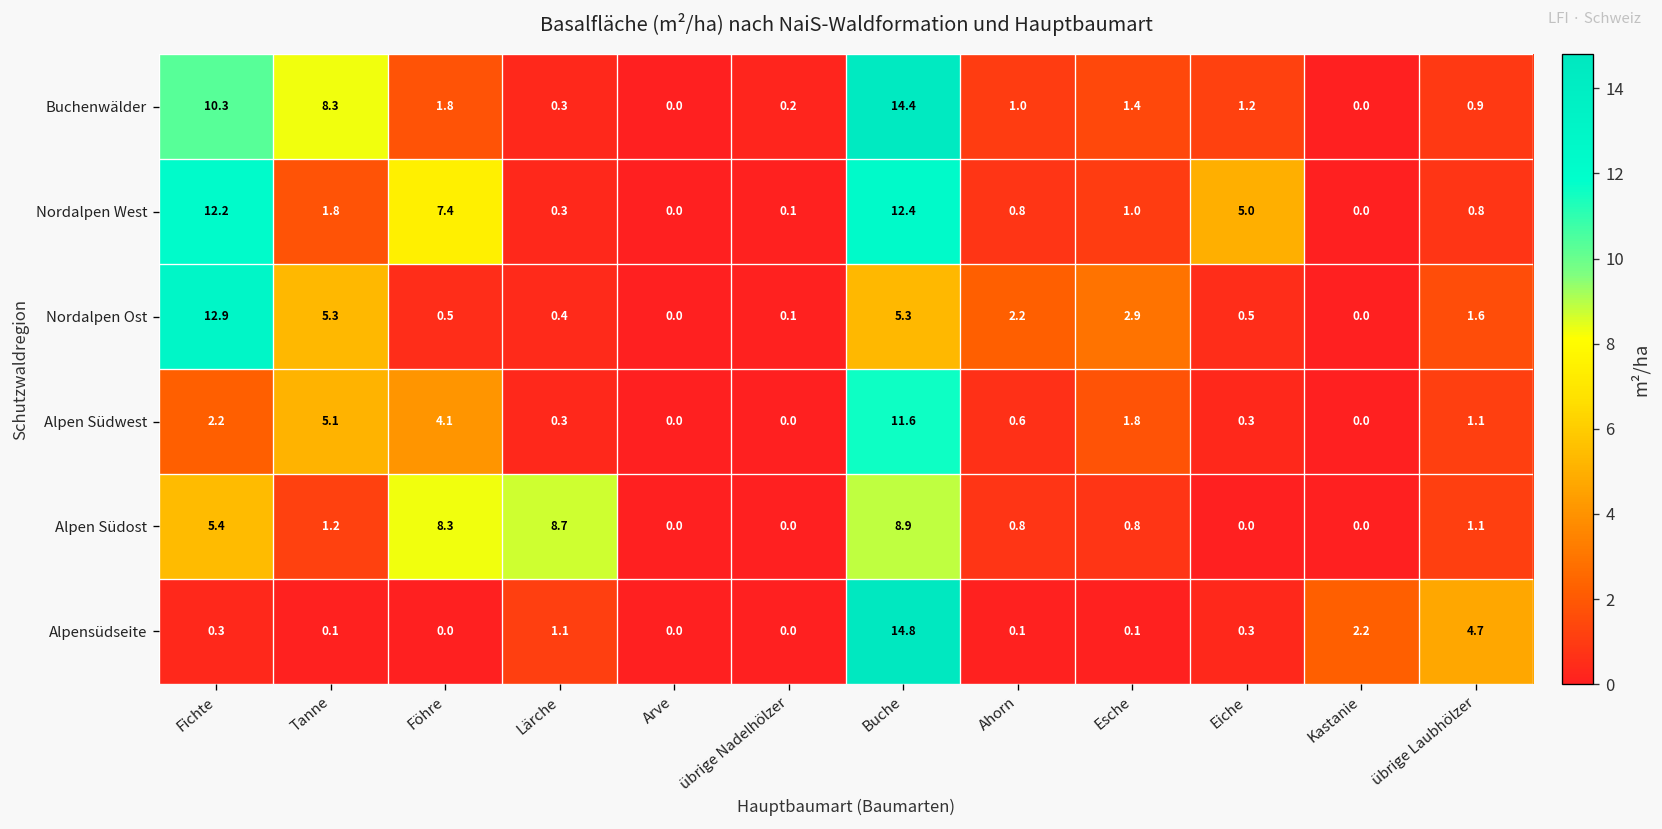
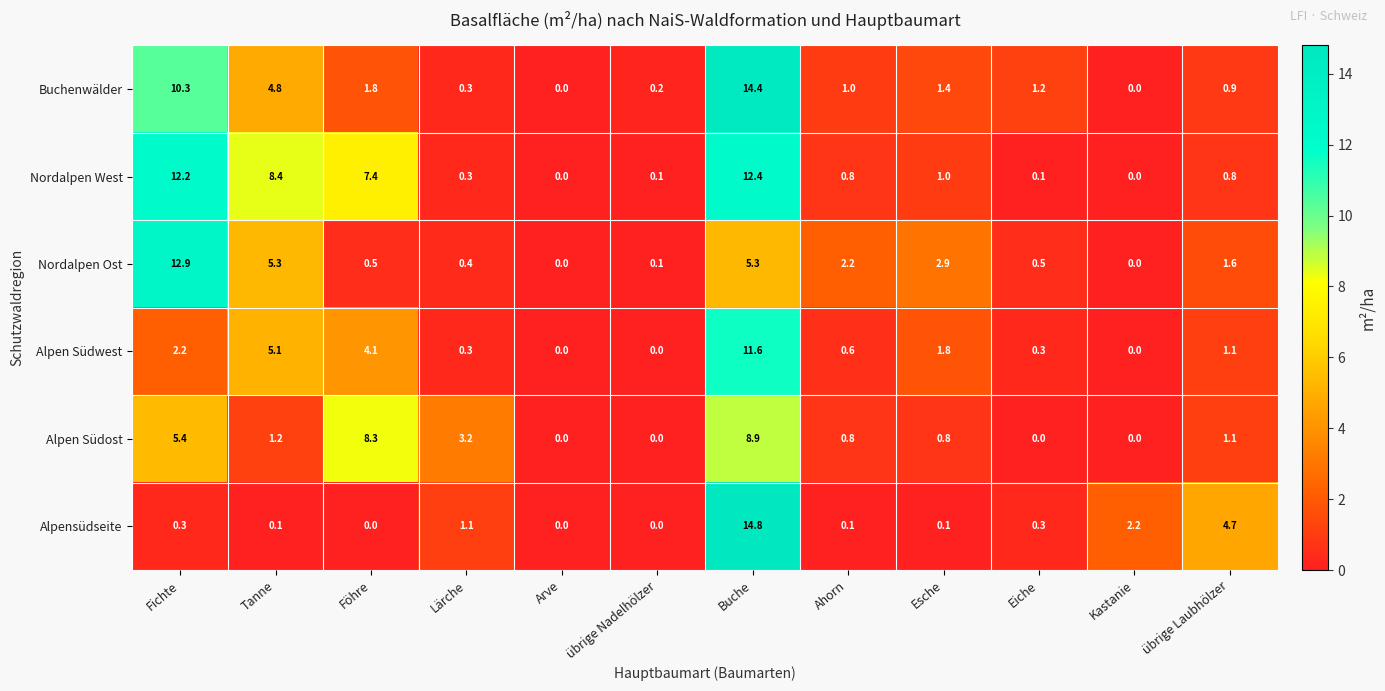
  {
    "Buchenwälder": {
      "Fichte": 10.3,
-     "Tanne": 8.3,
+     "Tanne": 4.8,
      "Föhre": 1.8,
      "Lärche": 0.3,
      "Arve": 0.0,
      "übrige Nadelhölzer": 0.2,
      "Buche": 14.4,
      "Ahorn": 1.0,
      "Esche": 1.4,
      "Eiche": 1.2,
      "Kastanie": 0.0,
      "übrige Laubhölzer": 0.9
    },
    "Nordalpen West": {
      "Fichte": 12.2,
-     "Tanne": 1.8,
+     "Tanne": 8.4,
      "Föhre": 7.4,
      "Lärche": 0.3,
      "Arve": 0.0,
      "übrige Nadelhölzer": 0.1,
      "Buche": 12.4,
      "Ahorn": 0.8,
      "Esche": 1.0,
-     "Eiche": 5.0,
+     "Eiche": 0.1,
      "Kastanie": 0.0,
      "übrige Laubhölzer": 0.8
    },
    "Nordalpen Ost": {
      "Fichte": 12.9,
      "Tanne": 5.3,
      "Föhre": 0.5,
      "Lärche": 0.4,
      "Arve": 0.0,
      "übrige Nadelhölzer": 0.1,
      "Buche": 5.3,
      "Ahorn": 2.2,
      "Esche": 2.9,
      "Eiche": 0.5,
      "Kastanie": 0.0,
      "übrige Laubhölzer": 1.6
    },
    "Alpen Südwest": {
      "Fichte": 2.2,
      "Tanne": 5.1,
      "Föhre": 4.1,
      "Lärche": 0.3,
      "Arve": 0.0,
      "übrige Nadelhölzer": 0.0,
      "Buche": 11.6,
      "Ahorn": 0.6,
      "Esche": 1.8,
      "Eiche": 0.3,
      "Kastanie": 0.0,
      "übrige Laubhölzer": 1.1
    },
    "Alpen Südost": {
      "Fichte": 5.4,
      "Tanne": 1.2,
      "Föhre": 8.3,
-     "Lärche": 8.7,
+     "Lärche": 3.2,
      "Arve": 0.0,
      "übrige Nadelhölzer": 0.0,
      "Buche": 8.9,
      "Ahorn": 0.8,
      "Esche": 0.8,
      "Eiche": 0.0,
      "Kastanie": 0.0,
      "übrige Laubhölzer": 1.1
    },
    "Alpensüdseite": {
      "Fichte": 0.3,
      "Tanne": 0.1,
      "Föhre": 0.0,
      "Lärche": 1.1,
      "Arve": 0.0,
      "übrige Nadelhölzer": 0.0,
      "Buche": 14.8,
      "Ahorn": 0.1,
      "Esche": 0.1,
      "Eiche": 0.3,
      "Kastanie": 2.2,
      "übrige Laubhölzer": 4.7
    }
  }
